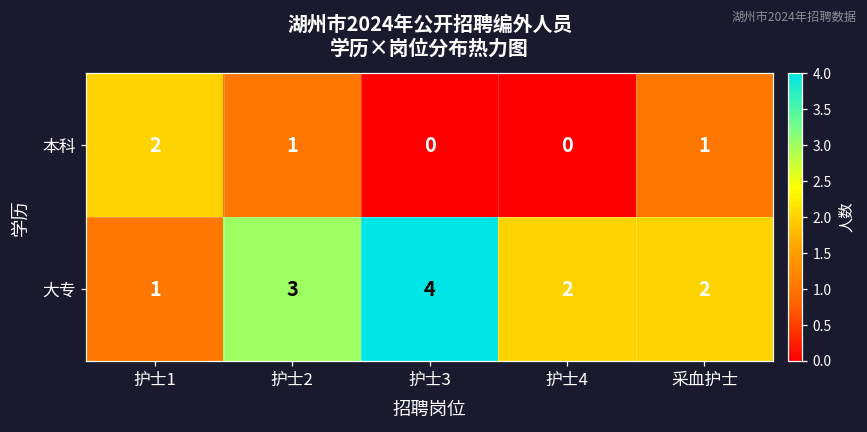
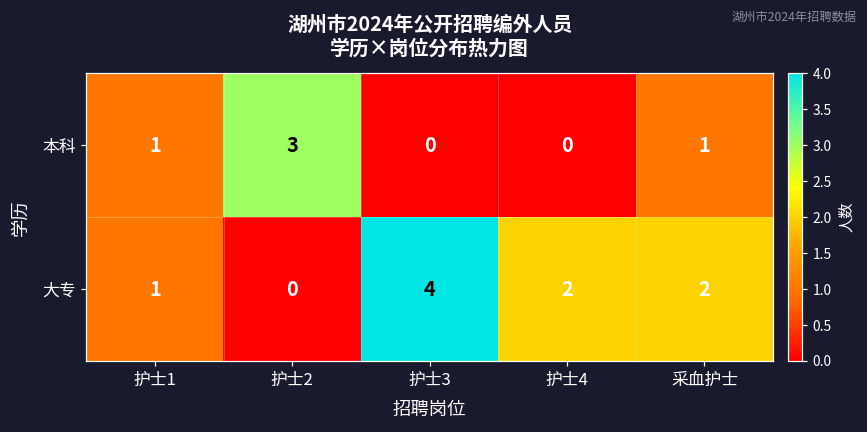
  {
    "本科": {
-     "护士1": 2,
-     "护士2": 1,
+     "护士1": 1,
+     "护士2": 3,
      "护士3": 0,
      "护士4": 0,
      "采血护士": 1
    },
    "大专": {
      "护士1": 1,
-     "护士2": 3,
+     "护士2": 0,
      "护士3": 4,
      "护士4": 2,
      "采血护士": 2
    }
  }
